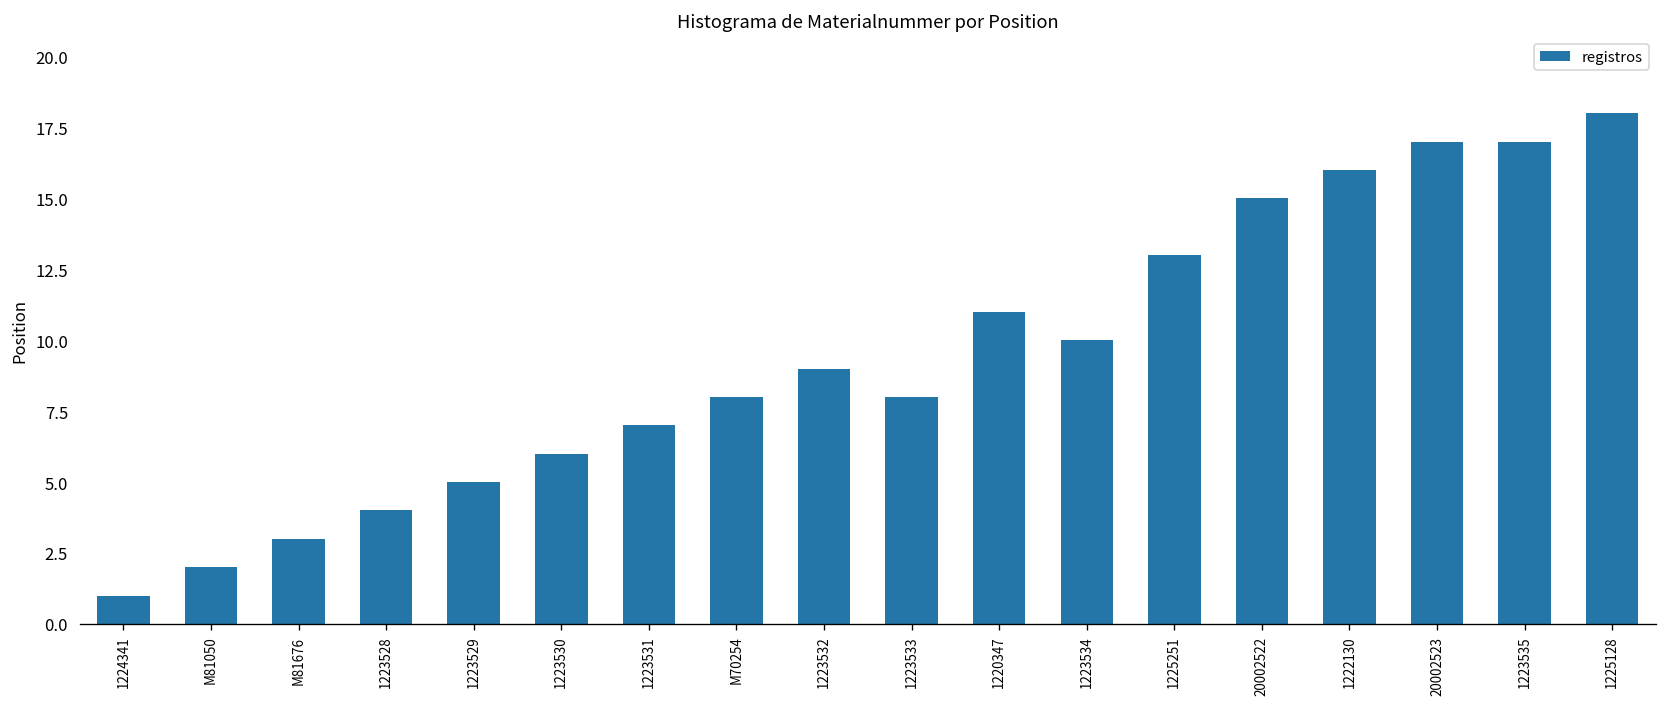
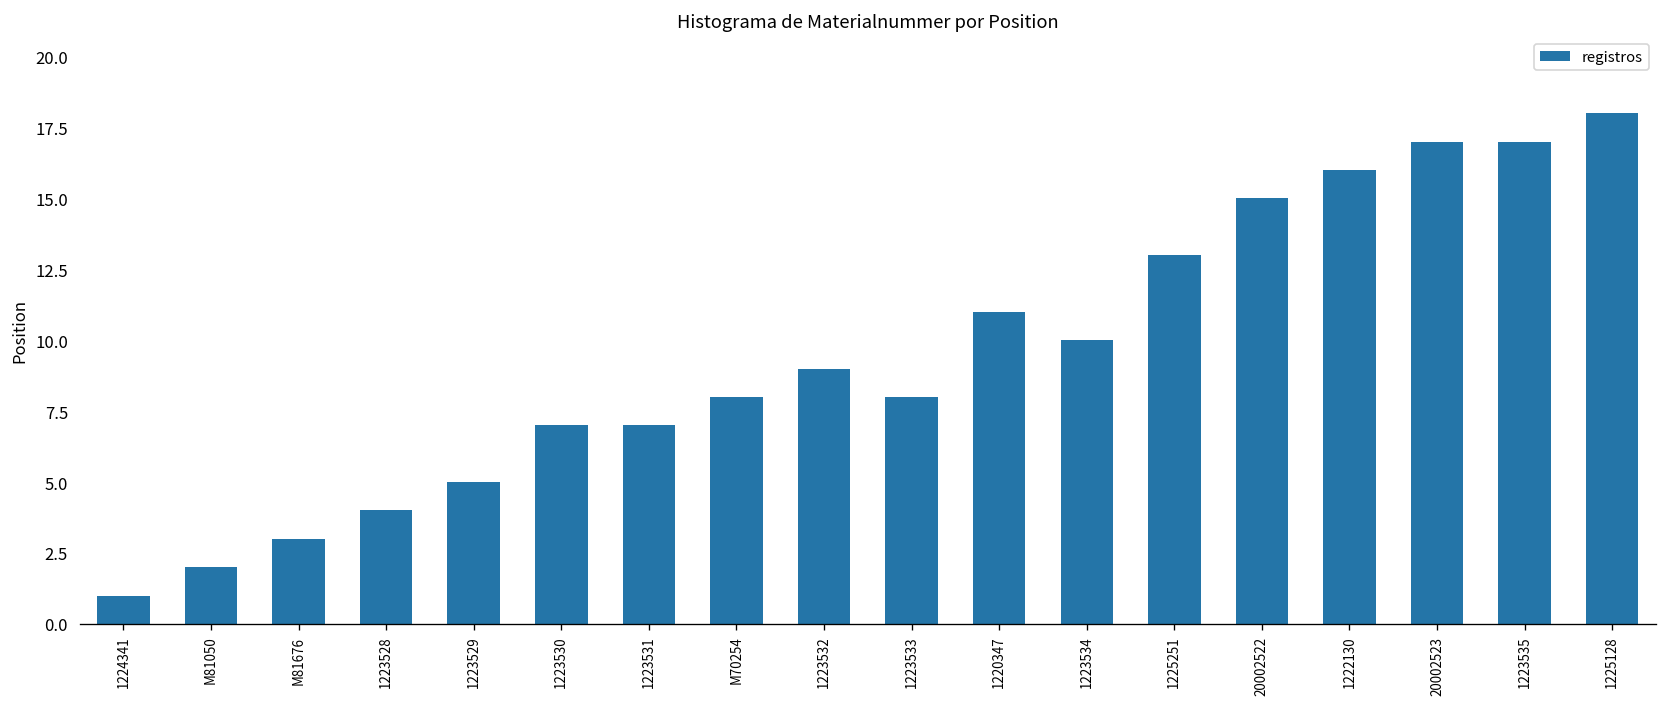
  {
    "1224341": 1,
    "M81050": 2,
    "M81676": 3,
    "1223528": 4,
    "1223529": 5,
-   "1223530": 6,
+   "1223530": 7,
    "1223531": 7,
    "M70254": 8,
    "1223532": 9,
    "1223533": 8,
    "1220347": 11,
    "1223534": 10,
    "1225251": 13,
    "20002522": 15,
    "1222130": 16,
    "20002523": 17,
    "1223535": 17,
    "1225128": 18
  }
